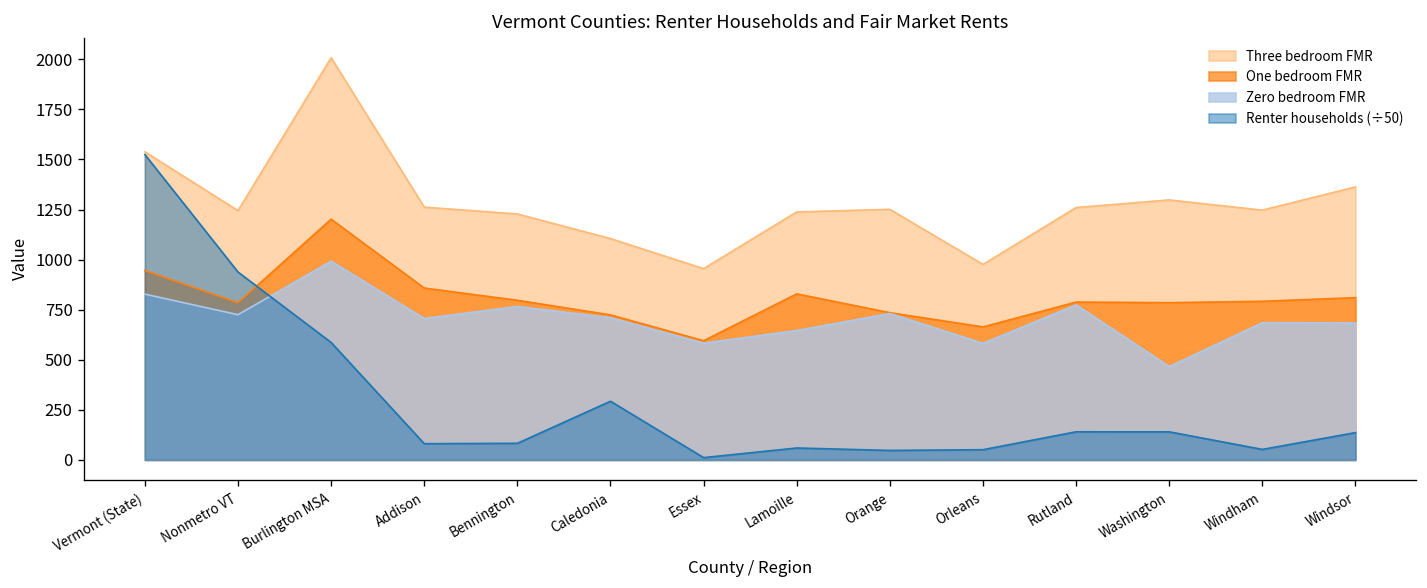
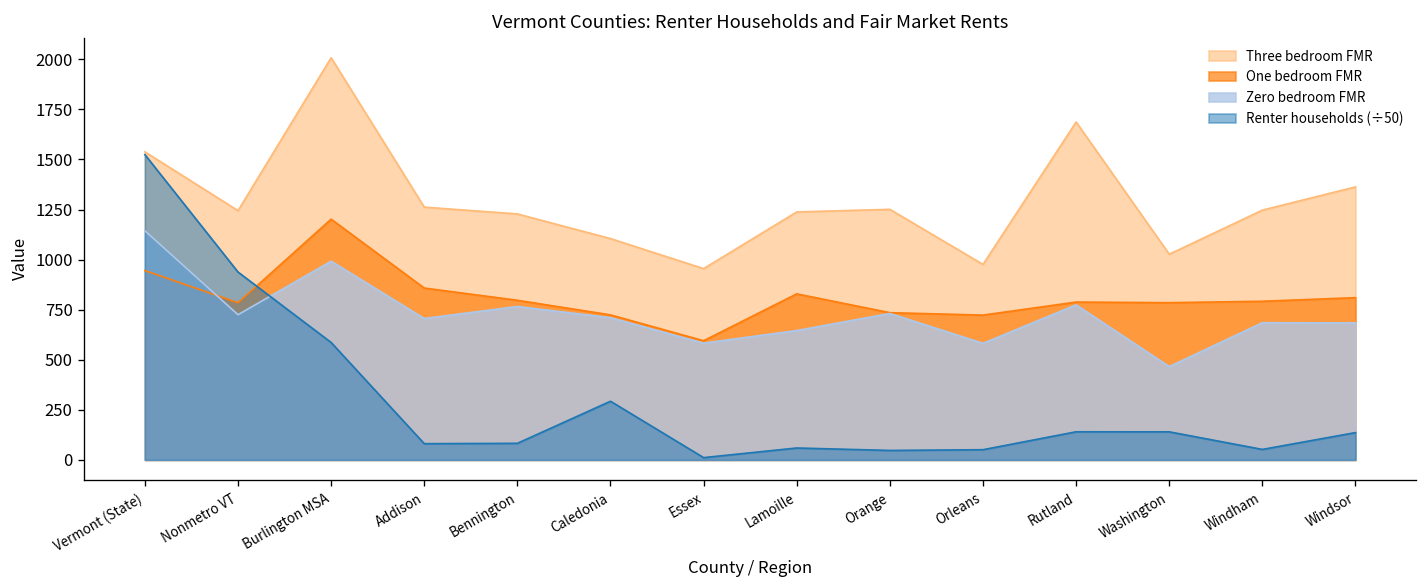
  {
    "Three bedroom FMR": {
      "Nonmetro VT": 1240,
      "Burlington MSA": 2010,
      "Addison": 1260,
      "Bennington": 1230,
      "Caledonia": 1110,
      "Essex": 960,
      "Lamoille": 1240,
      "Orange": 1250,
      "Orleans": 980,
-     "Rutland": 1260,
-     "Washington": 1300,
+     "Rutland": 1690,
+     "Washington": 1030,
      "Windham": 1250,
      "Windsor": 1360
    },
    "One bedroom FMR": {
      "Vermont (State)": 950,
      "Nonmetro VT": 780,
      "Burlington MSA": 1200,
      "Addison": 860,
      "Bennington": 800,
      "Lamoille": 830,
-     "Orleans": 660,
+     "Orleans": 720,
      "Washington": 790,
      "Windham": 790,
      "Windsor": 810
    },
    "Zero bedroom FMR": {
-     "Vermont (State)": 830,
+     "Vermont (State)": 1140,
      "Nonmetro VT": 720,
      "Burlington MSA": 990,
      "Addison": 710,
      "Bennington": 770,
      "Lamoille": 650,
      "Orleans": 580,
      "Washington": 470,
      "Windham": 690,
      "Windsor": 680
    },
    "Renter households (÷50)": {
      "Nonmetro VT": 940,
      "Burlington MSA": 590,
      "Addison": 80,
      "Bennington": 80,
      "Caledonia": 290,
      "Essex": 10,
      "Lamoille": 60,
      "Orange": 50,
      "Orleans": 50,
      "Rutland": 140,
      "Washington": 140,
      "Windham": 50,
      "Windsor": 140
    }
  }
